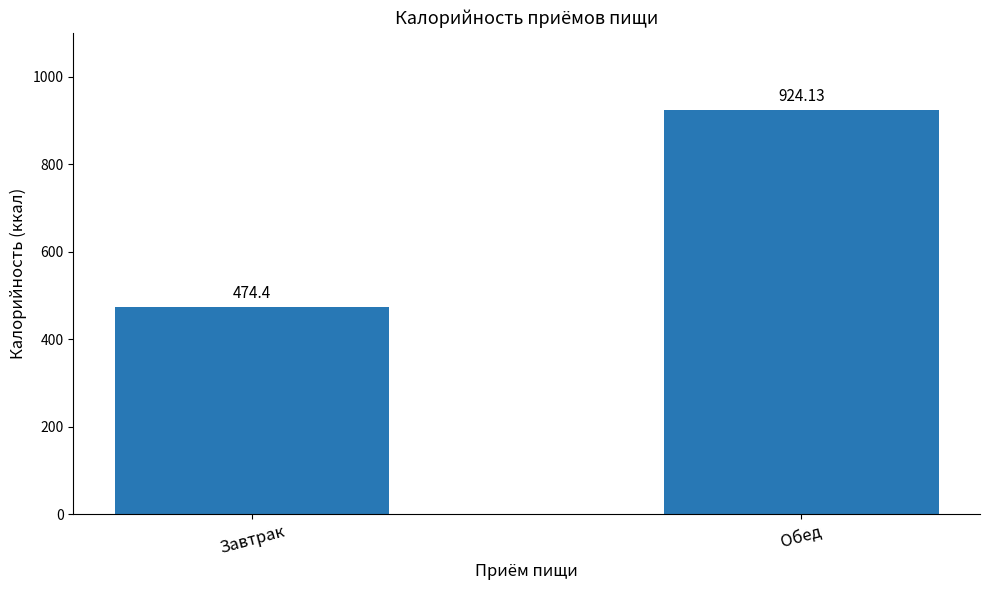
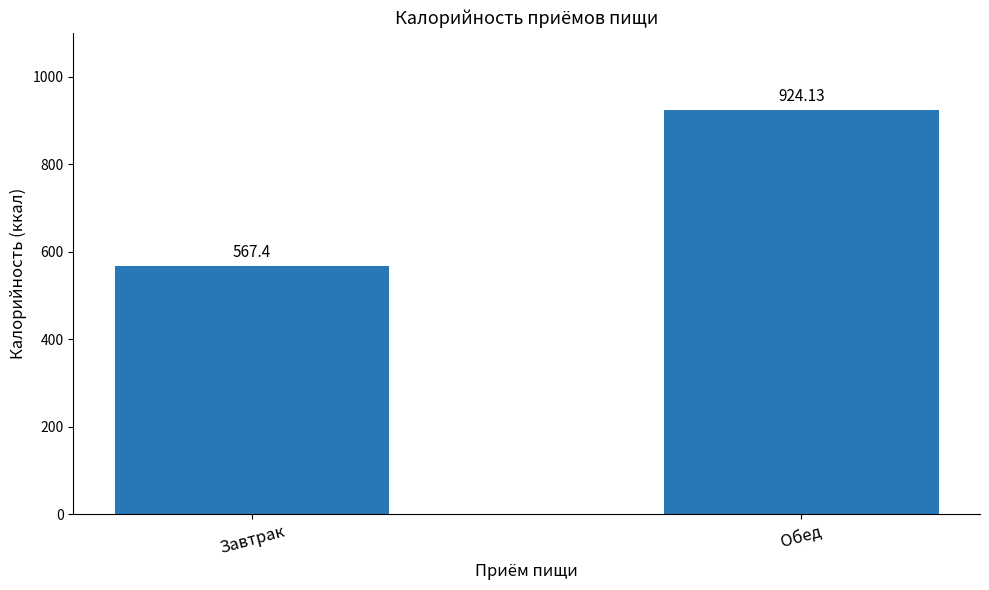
  {
-   "Завтрак": 474.4,
+   "Завтрак": 567.4,
    "Обед": 924.13
  }
